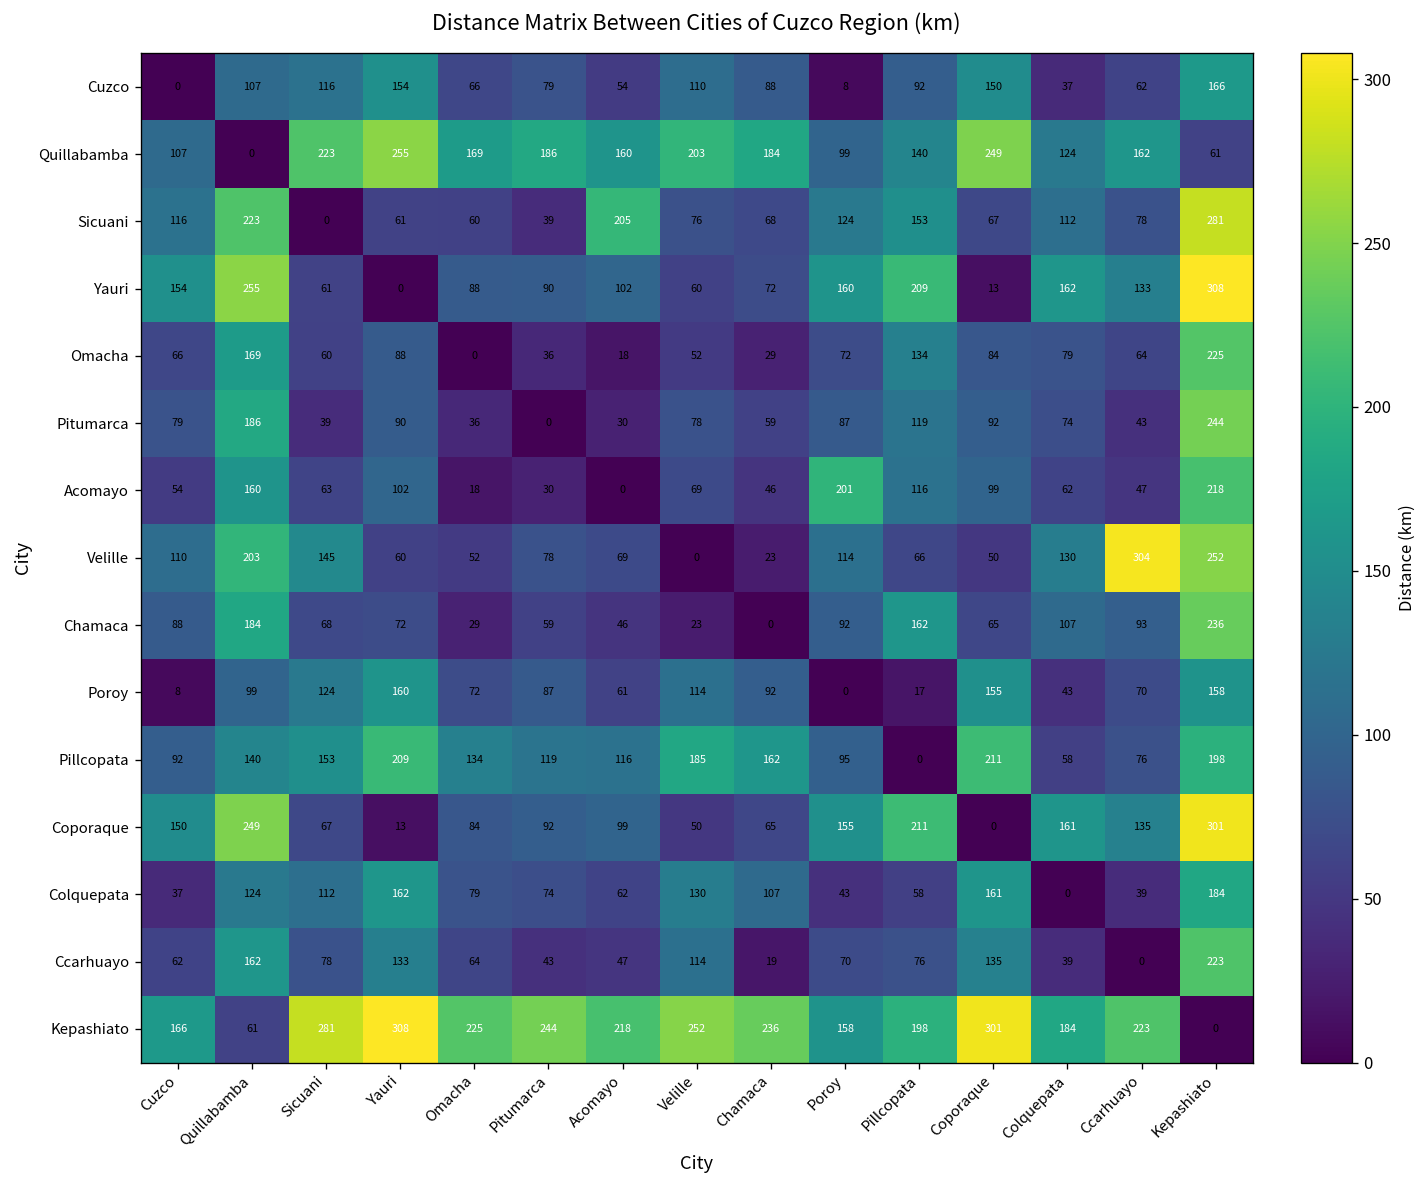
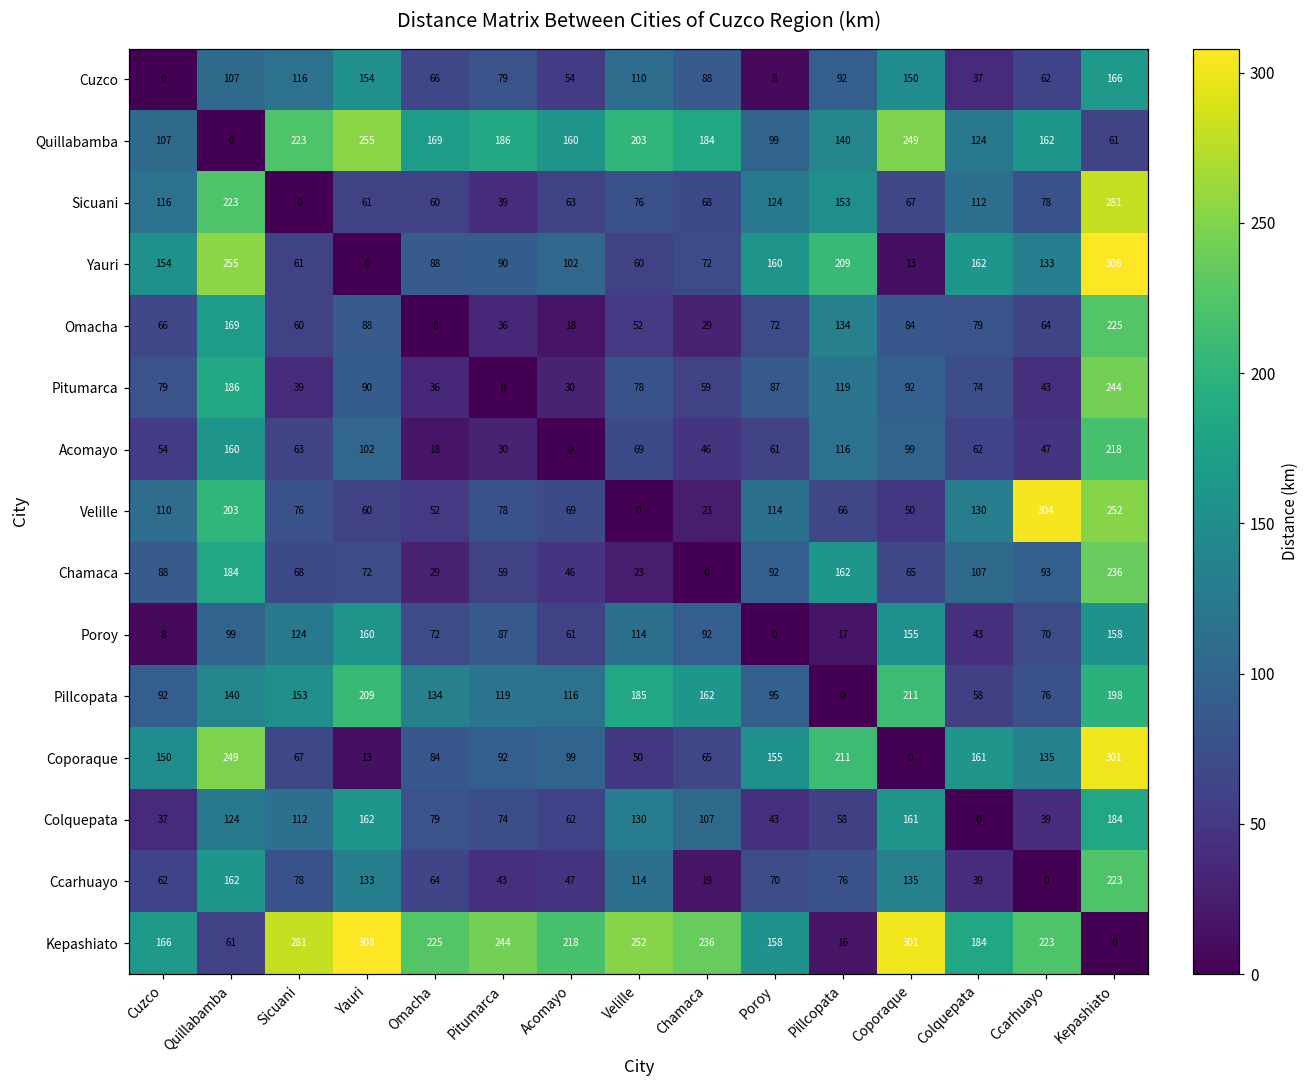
  {
    "Sicuani": {
      "Cuzco": 116,
      "Quillabamba": 223,
      "Sicuani": 0,
      "Yauri": 61,
      "Omacha": 60,
      "Pitumarca": 39,
-     "Acomayo": 205,
+     "Acomayo": 63,
      "Velille": 76,
      "Chamaca": 68,
      "Poroy": 124,
      "Pillcopata": 153,
      "Coporaque": 67,
      "Colquepata": 112,
      "Ccarhuayo": 78,
      "Kepashiato": 281
    },
    "Acomayo": {
      "Cuzco": 54,
      "Quillabamba": 160,
      "Sicuani": 63,
      "Yauri": 102,
      "Omacha": 18,
      "Pitumarca": 30,
      "Acomayo": 0,
      "Velille": 69,
      "Chamaca": 46,
-     "Poroy": 201,
+     "Poroy": 61,
      "Pillcopata": 116,
      "Coporaque": 99,
      "Colquepata": 62,
      "Ccarhuayo": 47,
      "Kepashiato": 218
    },
    "Velille": {
      "Cuzco": 110,
      "Quillabamba": 203,
-     "Sicuani": 145,
+     "Sicuani": 76,
      "Yauri": 60,
      "Omacha": 52,
      "Pitumarca": 78,
      "Acomayo": 69,
      "Velille": 0,
      "Chamaca": 23,
      "Poroy": 114,
      "Pillcopata": 66,
      "Coporaque": 50,
      "Colquepata": 130,
      "Ccarhuayo": 304,
      "Kepashiato": 252
    },
    "Kepashiato": {
      "Cuzco": 166,
      "Quillabamba": 61,
      "Sicuani": 281,
      "Yauri": 308,
      "Omacha": 225,
      "Pitumarca": 244,
      "Acomayo": 218,
      "Velille": 252,
      "Chamaca": 236,
      "Poroy": 158,
-     "Pillcopata": 198,
+     "Pillcopata": 16,
      "Coporaque": 301,
      "Colquepata": 184,
      "Ccarhuayo": 223,
      "Kepashiato": 0
    }
  }
